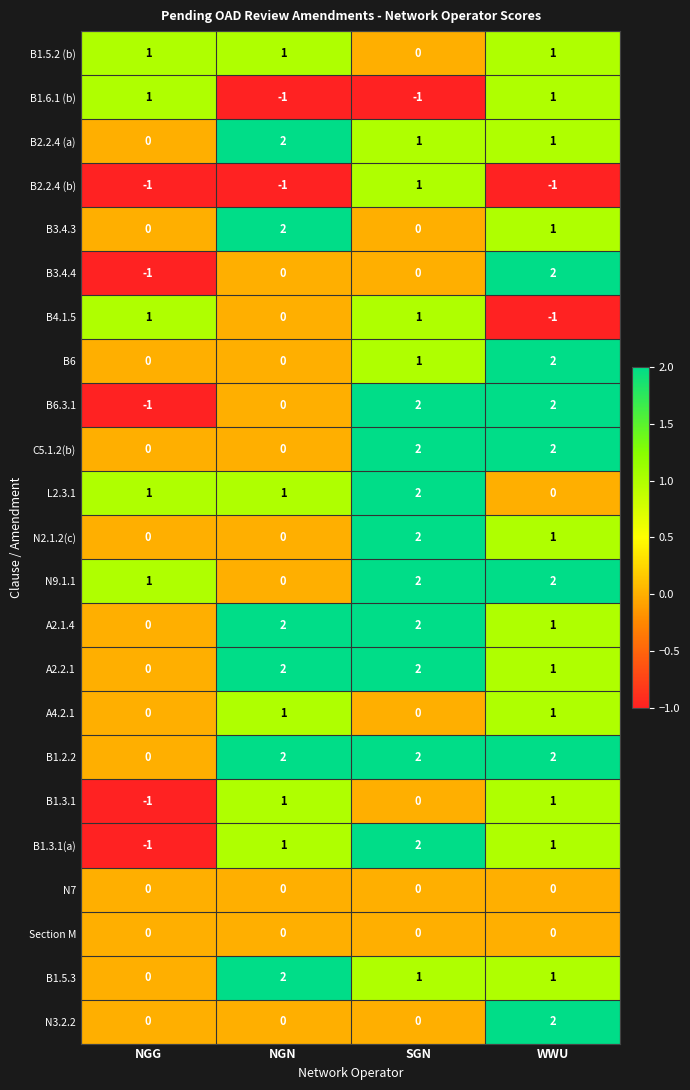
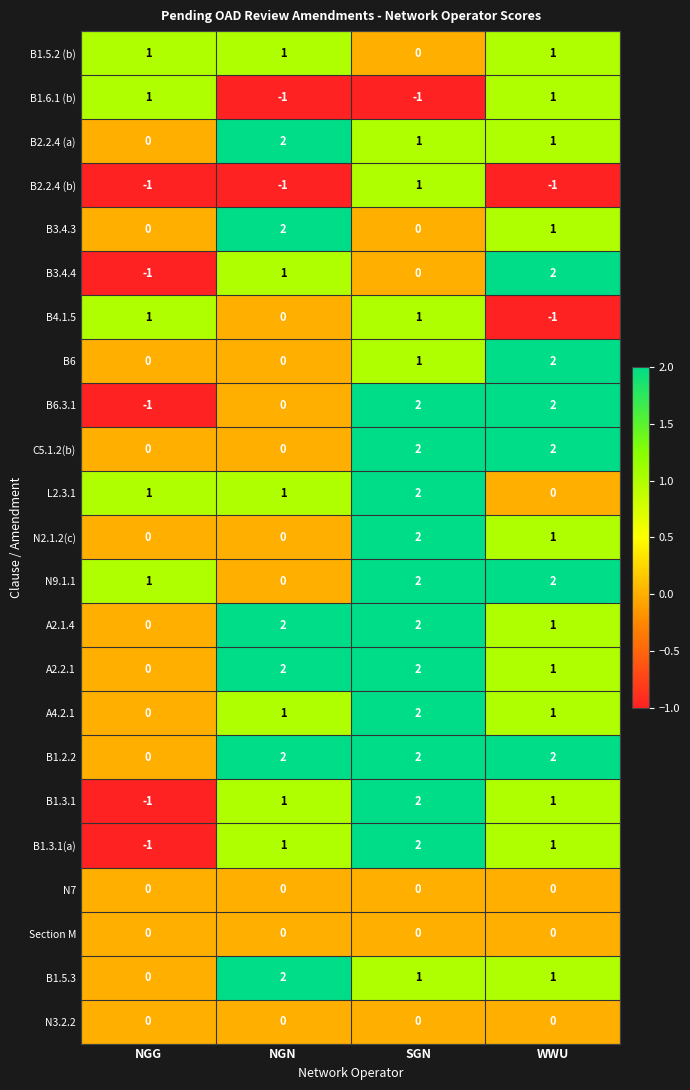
  {
    "B1.5.2 (b)": {
      "NGG": 1,
      "NGN": 1,
      "SGN": 0,
      "WWU": 1
    },
    "B1.6.1 (b)": {
      "NGG": 1,
      "NGN": -1,
      "SGN": -1,
      "WWU": 1
    },
    "B2.2.4 (a)": {
      "NGG": 0,
      "NGN": 2,
      "SGN": 1,
      "WWU": 1
    },
    "B2.2.4 (b)": {
      "NGG": -1,
      "NGN": -1,
      "SGN": 1,
      "WWU": -1
    },
    "B3.4.3": {
      "NGG": 0,
      "NGN": 2,
      "SGN": 0,
      "WWU": 1
    },
    "B3.4.4": {
      "NGG": -1,
-     "NGN": 0,
+     "NGN": 1,
      "SGN": 0,
      "WWU": 2
    },
    "B4.1.5": {
      "NGG": 1,
      "NGN": 0,
      "SGN": 1,
      "WWU": -1
    },
    "B6": {
      "NGG": 0,
      "NGN": 0,
      "SGN": 1,
      "WWU": 2
    },
    "B6.3.1": {
      "NGG": -1,
      "NGN": 0,
      "SGN": 2,
      "WWU": 2
    },
    "C5.1.2(b)": {
      "NGG": 0,
      "NGN": 0,
      "SGN": 2,
      "WWU": 2
    },
    "L2.3.1": {
      "NGG": 1,
      "NGN": 1,
      "SGN": 2,
      "WWU": 0
    },
    "N2.1.2(c)": {
      "NGG": 0,
      "NGN": 0,
      "SGN": 2,
      "WWU": 1
    },
    "N9.1.1": {
      "NGG": 1,
      "NGN": 0,
      "SGN": 2,
      "WWU": 2
    },
    "A2.1.4": {
      "NGG": 0,
      "NGN": 2,
      "SGN": 2,
      "WWU": 1
    },
    "A2.2.1": {
      "NGG": 0,
      "NGN": 2,
      "SGN": 2,
      "WWU": 1
    },
    "A4.2.1": {
      "NGG": 0,
      "NGN": 1,
-     "SGN": 0,
+     "SGN": 2,
      "WWU": 1
    },
    "B1.2.2": {
      "NGG": 0,
      "NGN": 2,
      "SGN": 2,
      "WWU": 2
    },
    "B1.3.1": {
      "NGG": -1,
      "NGN": 1,
-     "SGN": 0,
+     "SGN": 2,
      "WWU": 1
    },
    "B1.3.1(a)": {
      "NGG": -1,
      "NGN": 1,
      "SGN": 2,
      "WWU": 1
    },
    "N7": {
      "NGG": 0,
      "NGN": 0,
      "SGN": 0,
      "WWU": 0
    },
    "Section M": {
      "NGG": 0,
      "NGN": 0,
      "SGN": 0,
      "WWU": 0
    },
    "B1.5.3": {
      "NGG": 0,
      "NGN": 2,
      "SGN": 1,
      "WWU": 1
    },
    "N3.2.2": {
      "NGG": 0,
      "NGN": 0,
      "SGN": 0,
-     "WWU": 2
+     "WWU": 0
    }
  }
